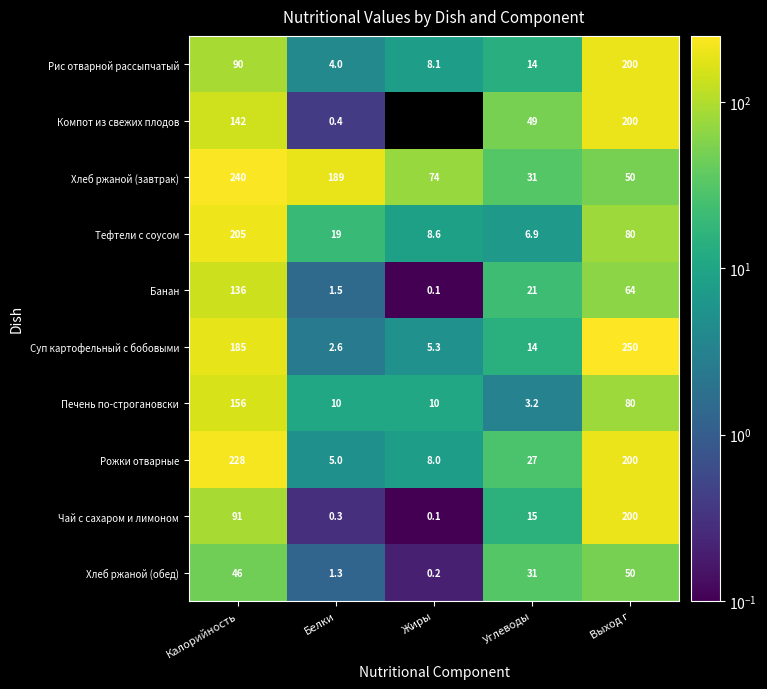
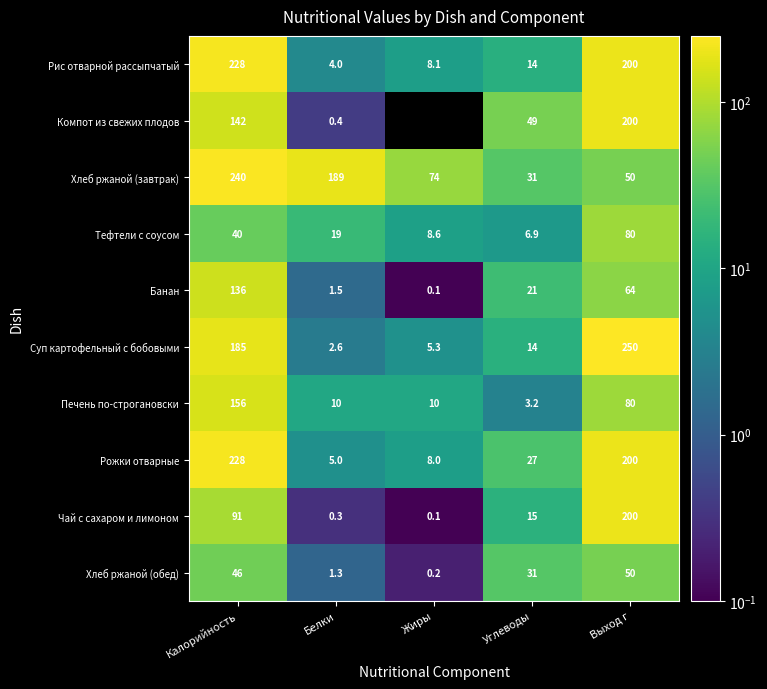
  {
    "Рис отварной рассыпчатый": {
-     "Калорийность": 90,
+     "Калорийность": 228,
      "Белки": 4.0,
      "Жиры": 8.1,
      "Углеводы": 14,
      "Выход г": 200
    },
    "Компот из свежих плодов": {
      "Калорийность": 142,
      "Белки": 0.4,
      "Углеводы": 49,
      "Выход г": 200
    },
    "Хлеб ржаной (завтрак)": {
      "Калорийность": 240,
      "Белки": 189,
      "Жиры": 74,
      "Углеводы": 31,
      "Выход г": 50
    },
    "Тефтели с соусом": {
-     "Калорийность": 205,
+     "Калорийность": 40,
      "Белки": 19,
      "Жиры": 8.6,
      "Углеводы": 6.9,
      "Выход г": 80
    },
    "Банан": {
      "Калорийность": 136,
      "Белки": 1.5,
      "Жиры": 0.1,
      "Углеводы": 21,
      "Выход г": 64
    },
    "Суп картофельный с бобовыми": {
      "Калорийность": 185,
      "Белки": 2.6,
      "Жиры": 5.3,
      "Углеводы": 14,
      "Выход г": 250
    },
    "Печень по-строгановски": {
      "Калорийность": 156,
      "Белки": 10,
      "Жиры": 10,
      "Углеводы": 3.2,
      "Выход г": 80
    },
    "Рожки отварные": {
      "Калорийность": 228,
      "Белки": 5.0,
      "Жиры": 8.0,
      "Углеводы": 27,
      "Выход г": 200
    },
    "Чай с сахаром и лимоном": {
      "Калорийность": 91,
      "Белки": 0.3,
      "Жиры": 0.1,
      "Углеводы": 15,
      "Выход г": 200
    },
    "Хлеб ржаной (обед)": {
      "Калорийность": 46,
      "Белки": 1.3,
      "Жиры": 0.2,
      "Углеводы": 31,
      "Выход г": 50
    }
  }
